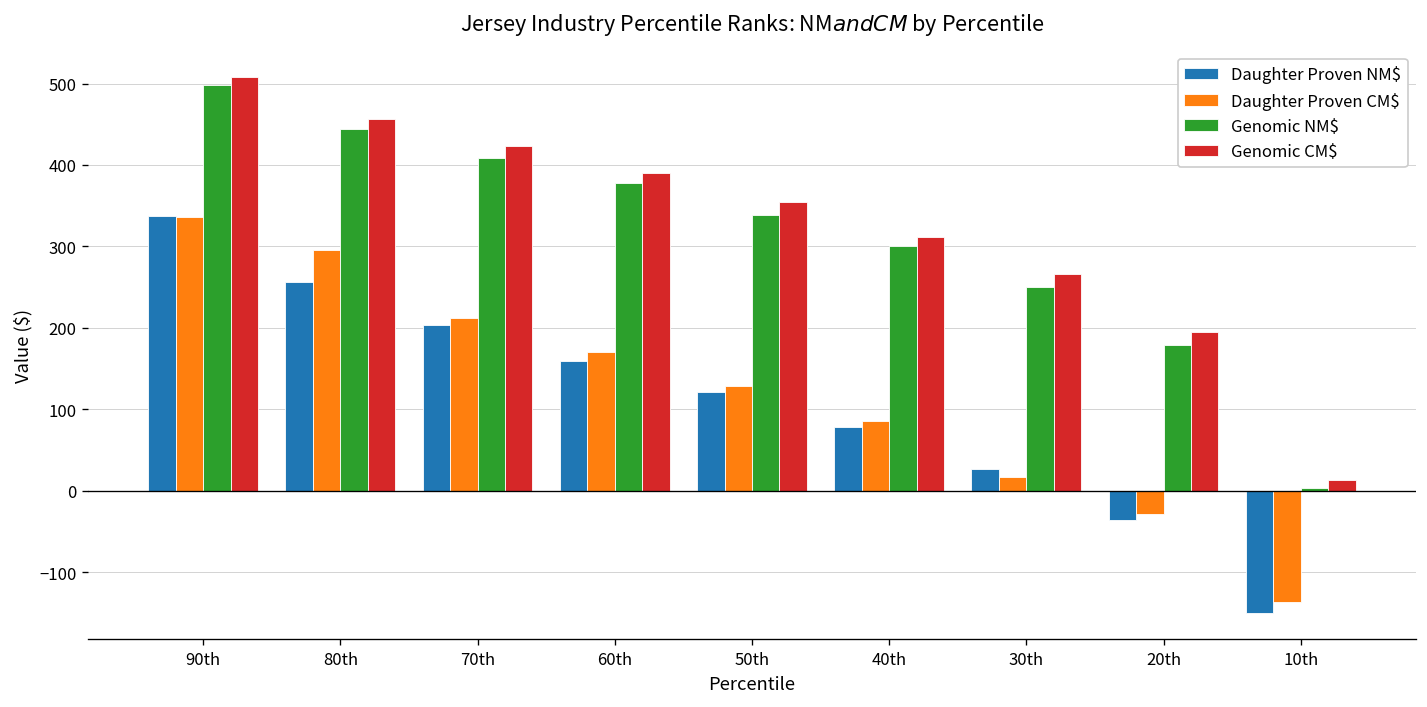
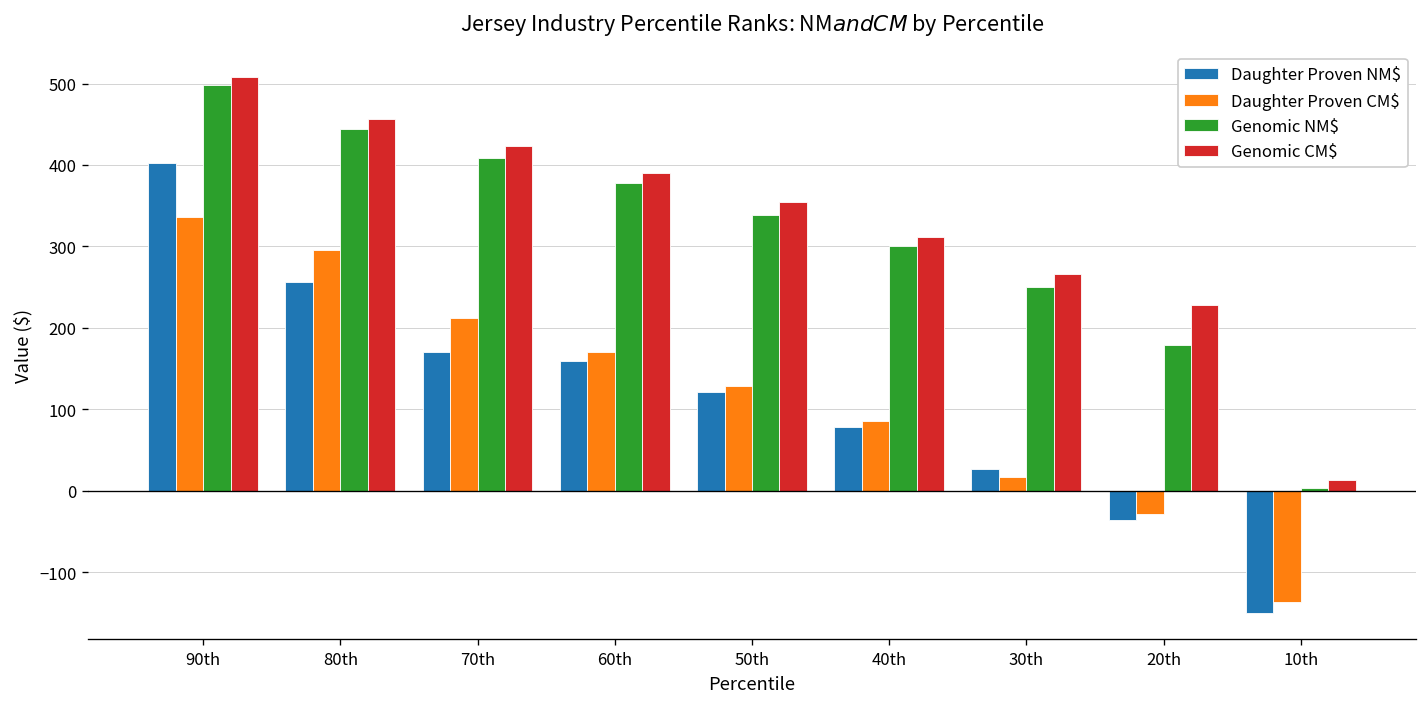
  {
    "Daughter Proven NM$": {
-     "90th": 340,
+     "90th": 400,
      "80th": 260,
-     "70th": 200,
+     "70th": 170,
      "60th": 160,
      "50th": 120,
      "40th": 80,
      "30th": 30,
      "20th": -40,
      "10th": -150
    },
    "Daughter Proven CM$": {
      "90th": 340,
      "80th": 300,
      "70th": 210,
      "60th": 170,
      "50th": 130,
      "40th": 90,
      "30th": 20,
      "20th": -30,
      "10th": -140
    },
    "Genomic NM$": {
      "90th": 500,
      "80th": 440,
      "70th": 410,
      "60th": 380,
      "50th": 340,
      "40th": 300,
      "30th": 250,
      "20th": 180
    },
    "Genomic CM$": {
      "90th": 510,
      "80th": 460,
      "70th": 420,
      "60th": 390,
      "50th": 350,
      "40th": 310,
      "30th": 270,
-     "20th": 200,
+     "20th": 230,
      "10th": 10
    }
  }
